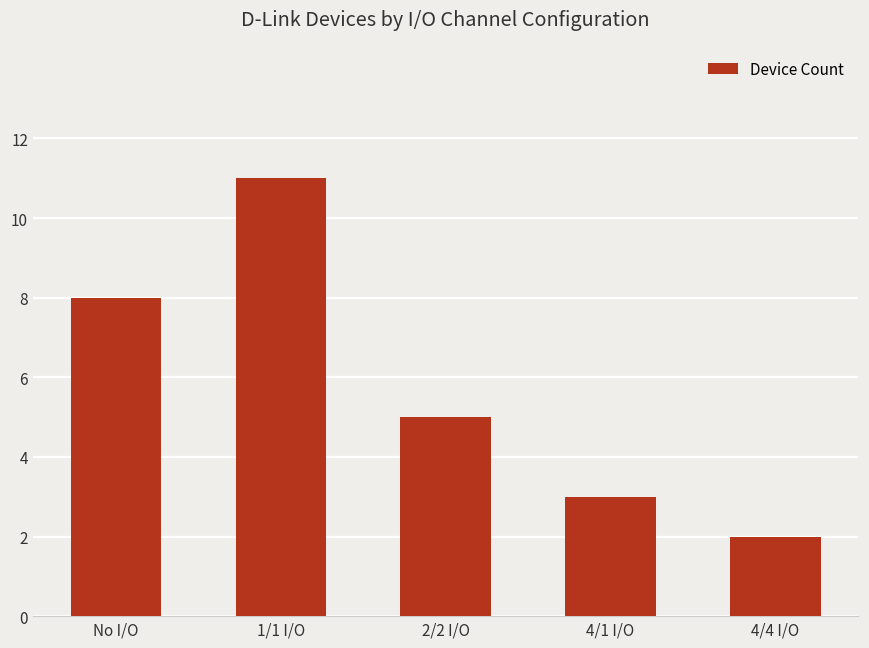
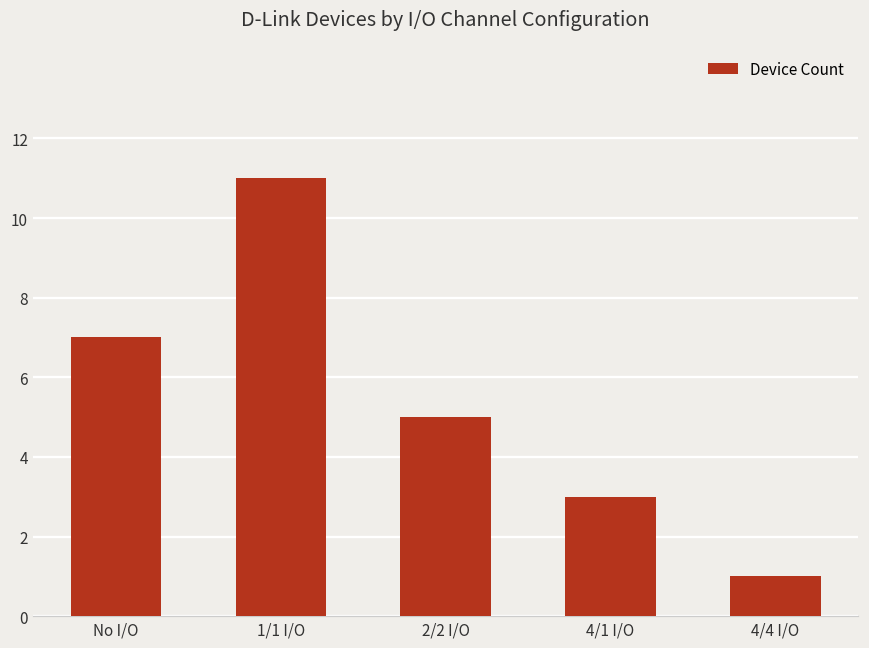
  {
-   "No I/O": 8,
+   "No I/O": 7,
    "1/1 I/O": 11,
    "2/2 I/O": 5,
    "4/1 I/O": 3,
-   "4/4 I/O": 2
+   "4/4 I/O": 1
  }
